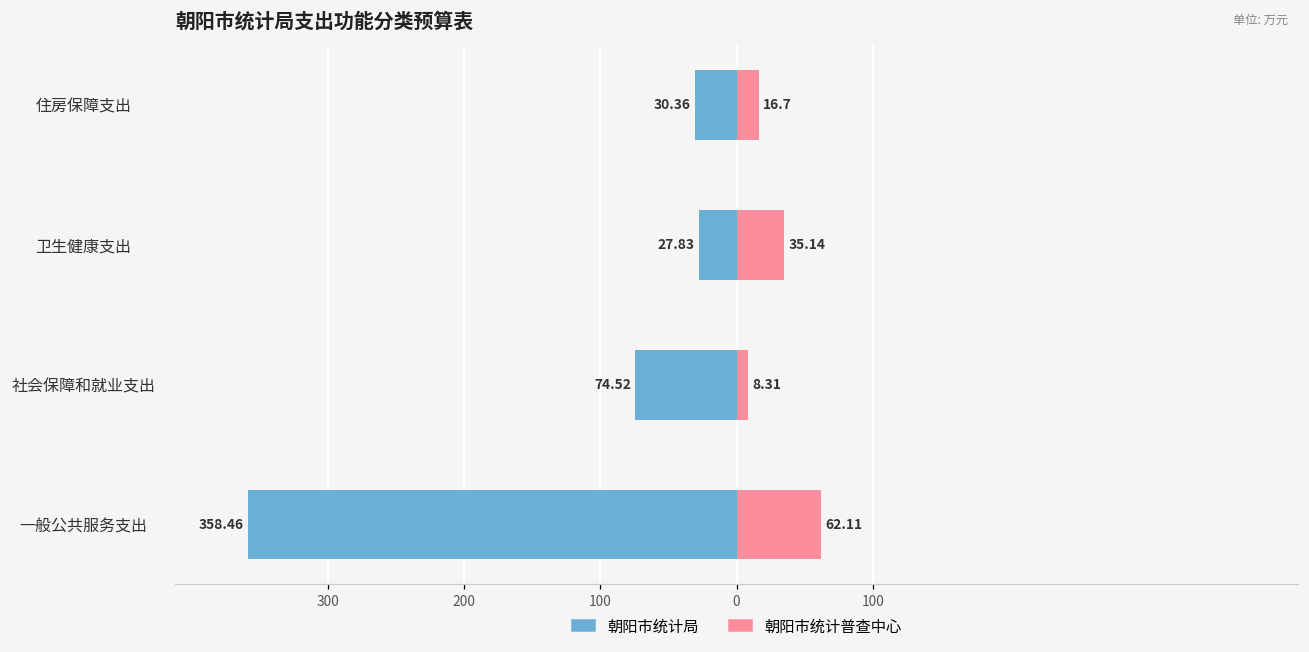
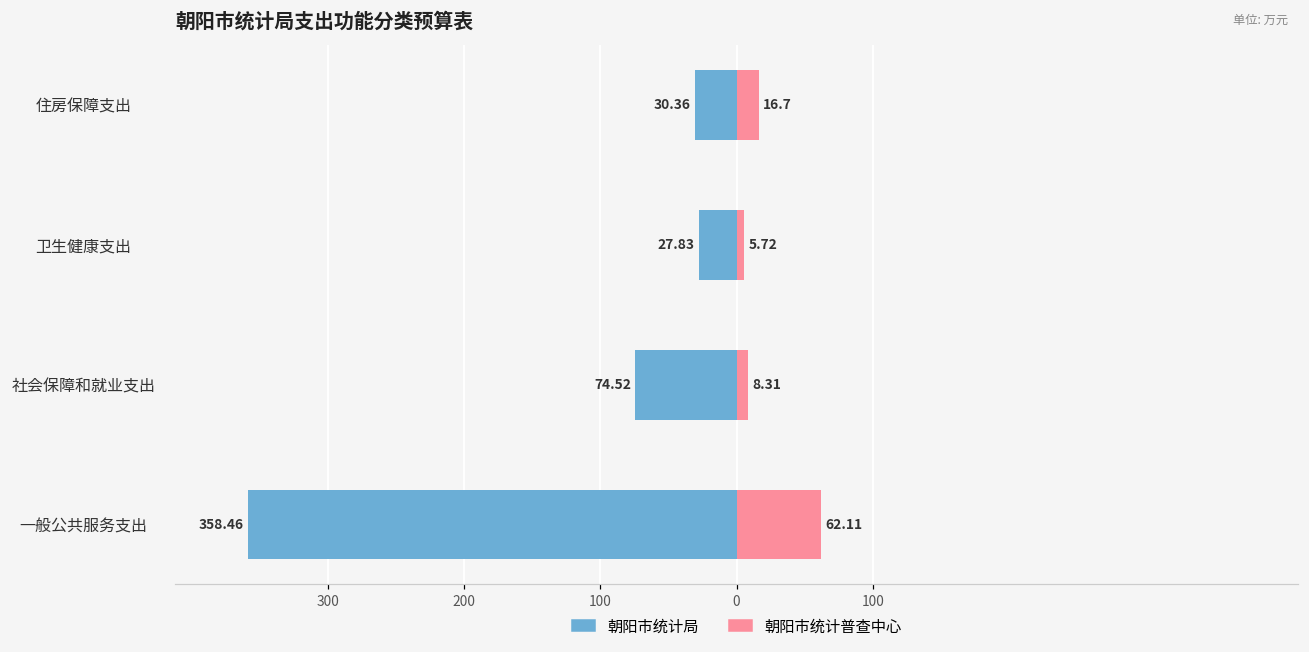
  {
    "朝阳市统计普查中心": {
      "住房保障支出": 16.7,
-     "卫生健康支出": 35.14,
+     "卫生健康支出": 5.72,
      "社会保障和就业支出": 8.31,
      "一般公共服务支出": 62.11
    }
  }
